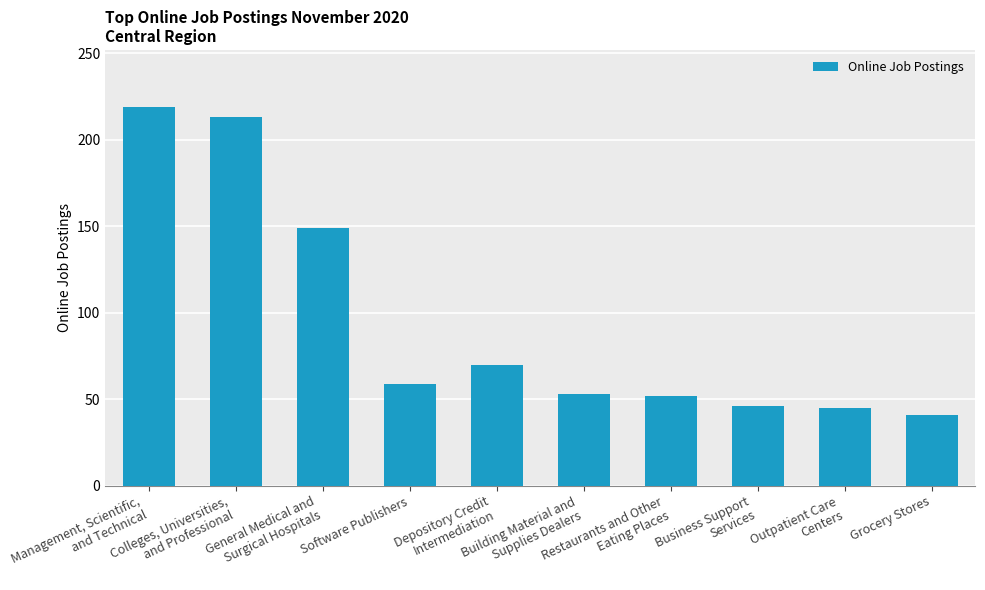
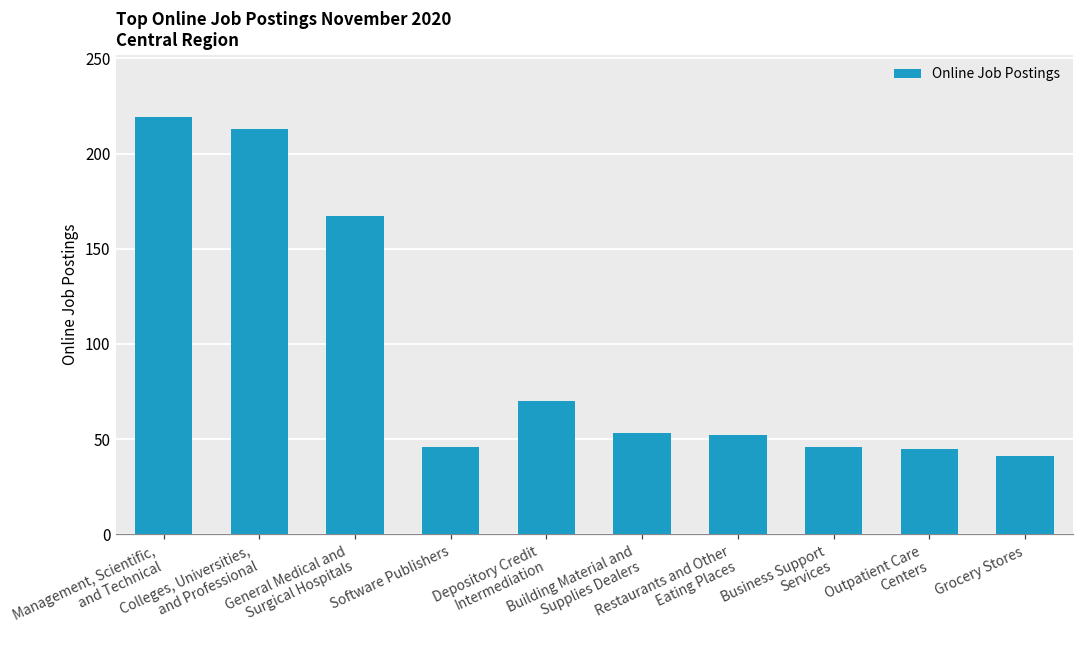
  {
    "Management, Scientific, and Technical": 219,
    "Colleges, Universities, and Professional": 213,
-   "General Medical and Surgical Hospitals": 149,
-   "Software Publishers": 59,
+   "General Medical and Surgical Hospitals": 167,
+   "Software Publishers": 46,
    "Depository Credit Intermediation": 70,
    "Building Material and Supplies Dealers": 53,
    "Restaurants and Other Eating Places": 52,
    "Business Support Services": 46,
    "Outpatient Care Centers": 45,
    "Grocery Stores": 41
  }
